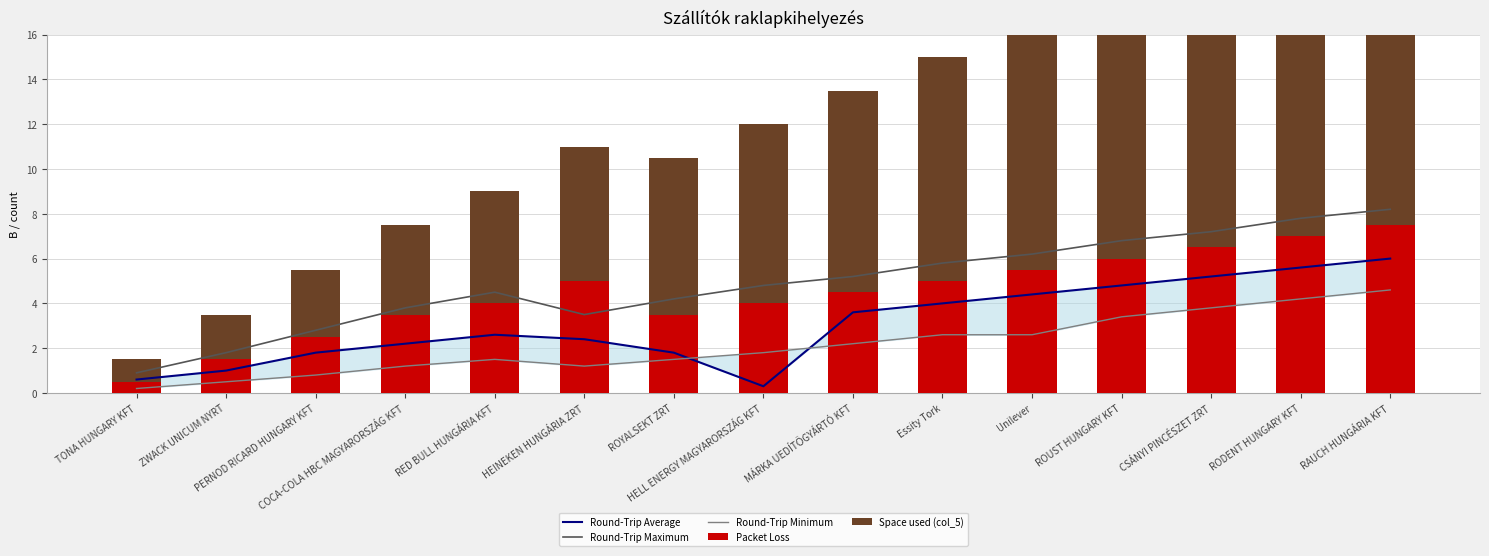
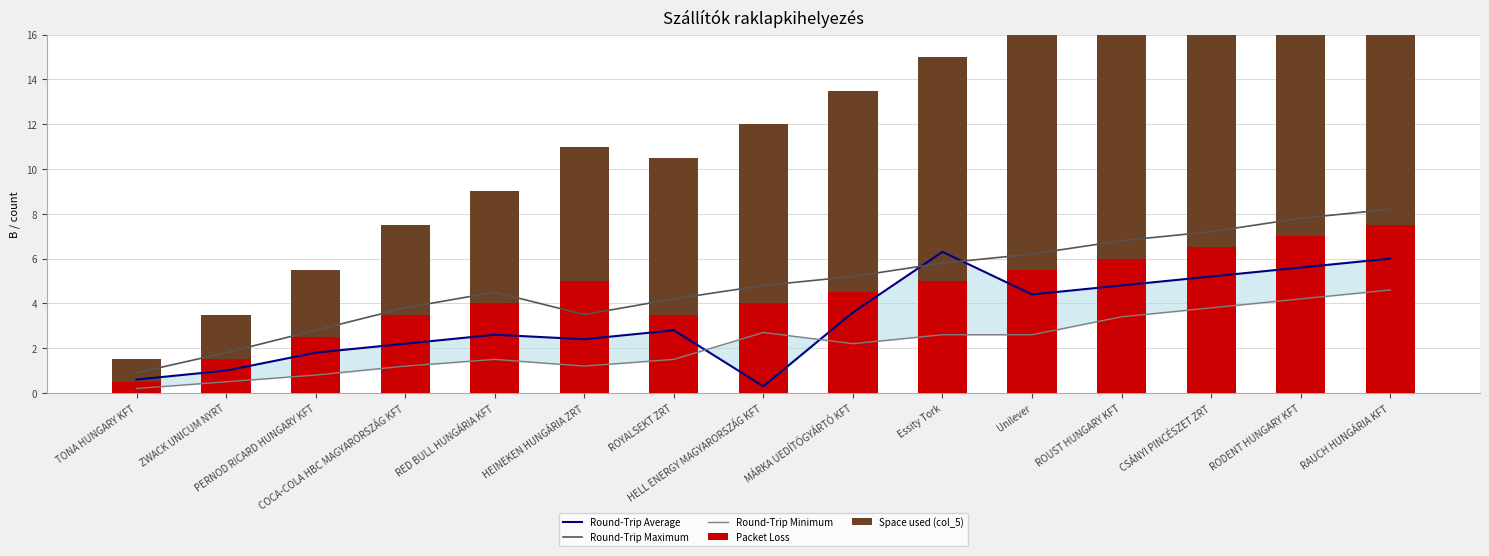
  {
    "Packet Loss": {
      "TONA HUNGARY KFT": 0.5,
      "ZWACK UNICUM NYRT": 1.5,
      "PERNOD RICARD HUNGARY KFT": 2.5,
      "COCA-COLA HBC MAGYARORSZÁG KFT": 3.5,
      "RED BULL HUNGÁRIA KFT": 4.0,
      "HEINEKEN HUNGÁRIA ZRT": 5.0,
      "ROYALSEKT ZRT": 3.5,
      "HELL ENERGY MAGYARORSZÁG KFT": 4.0,
      "MÁRKA UEDÍTŐGYÁRTÓ KFT": 4.5,
      "Essity Tork": 5.0,
      "Unilever": 5.5,
      "ROUST HUNGARY KFT": 6.0,
      "CSÁNYI PINCÉSZET ZRT": 6.5,
      "RODENT HUNGARY KFT": 7.0,
      "RAUCH HUNGÁRIA KFT": 7.5
    },
    "Round-Trip Average": {
-     "ROYALSEKT ZRT": 1.8,
+     "ROYALSEKT ZRT": 2.8,
      "HELL ENERGY MAGYARORSZÁG KFT": 0.3,
-     "Essity Tork": 4.0
+     "Essity Tork": 6.3
    },
    "Round-Trip Minimum": {
      "TONA HUNGARY KFT": 0.2,
      "ZWACK UNICUM NYRT": 0.5,
      "PERNOD RICARD HUNGARY KFT": 0.8,
      "COCA-COLA HBC MAGYARORSZÁG KFT": 1.2,
      "RED BULL HUNGÁRIA KFT": 1.5,
      "HEINEKEN HUNGÁRIA ZRT": 1.2,
      "ROYALSEKT ZRT": 1.5,
-     "HELL ENERGY MAGYARORSZÁG KFT": 1.8,
+     "HELL ENERGY MAGYARORSZÁG KFT": 2.7,
      "MÁRKA UEDÍTŐGYÁRTÓ KFT": 2.2,
      "Essity Tork": 2.6,
      "Unilever": 2.6,
      "ROUST HUNGARY KFT": 3.4,
      "CSÁNYI PINCÉSZET ZRT": 3.8,
      "RODENT HUNGARY KFT": 4.2,
      "RAUCH HUNGÁRIA KFT": 4.6
    }
  }
